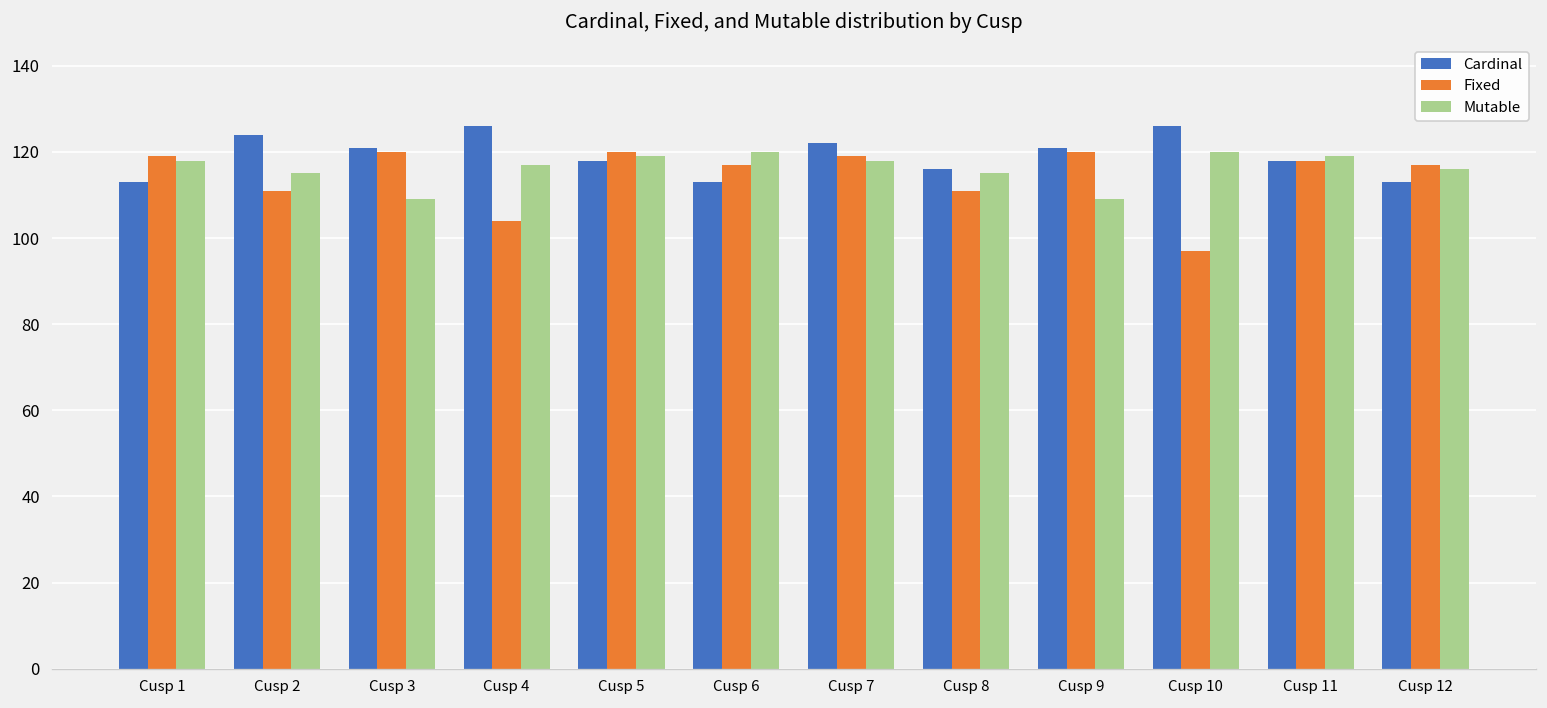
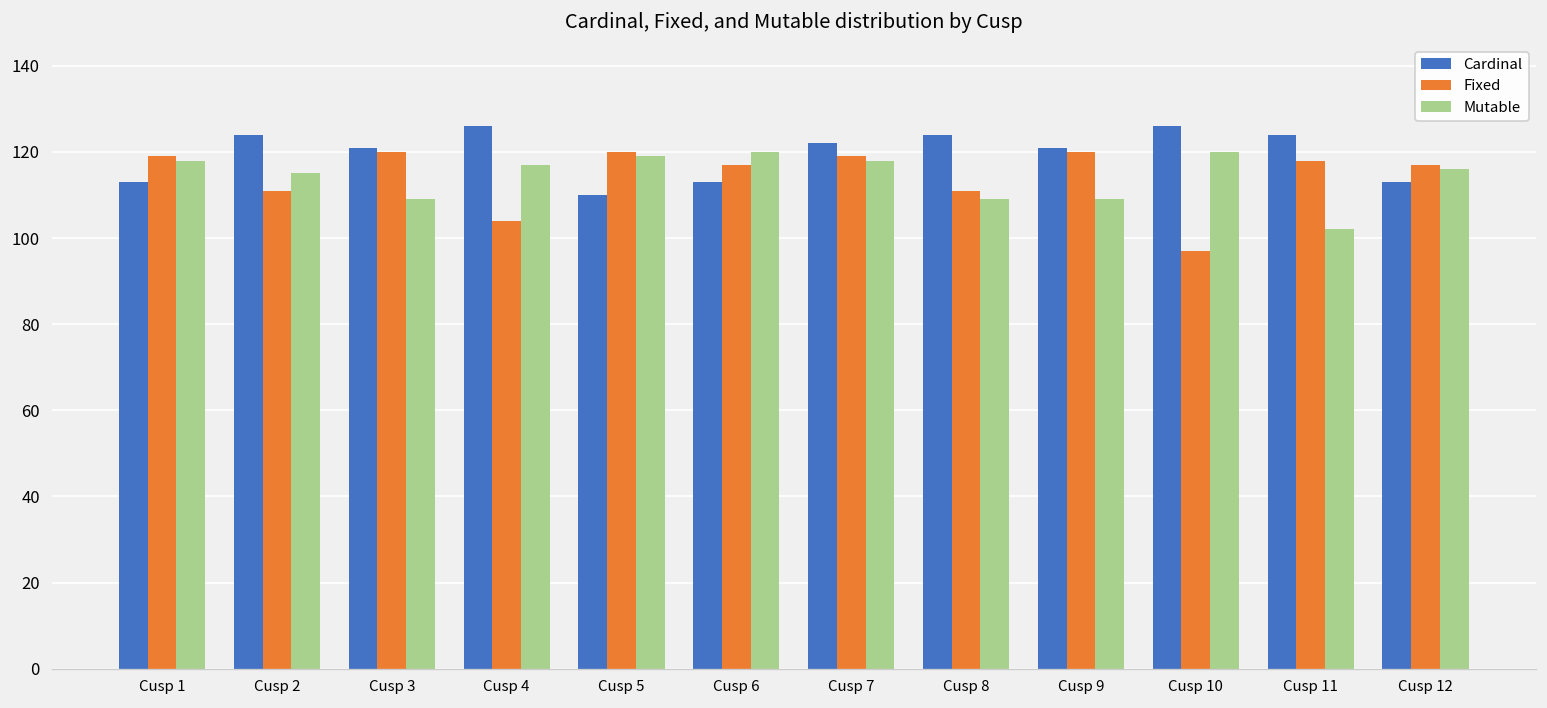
  {
    "Cardinal": {
      "Cusp 1": 113,
      "Cusp 2": 124,
      "Cusp 3": 121,
      "Cusp 4": 126,
-     "Cusp 5": 118,
+     "Cusp 5": 110,
      "Cusp 6": 113,
      "Cusp 7": 122,
-     "Cusp 8": 116,
+     "Cusp 8": 124,
      "Cusp 9": 121,
      "Cusp 10": 126,
-     "Cusp 11": 118,
+     "Cusp 11": 124,
      "Cusp 12": 113
    },
    "Fixed": {
      "Cusp 1": 119,
      "Cusp 2": 111,
      "Cusp 3": 120,
      "Cusp 4": 104,
      "Cusp 5": 120,
      "Cusp 6": 117,
      "Cusp 7": 119,
      "Cusp 8": 111,
      "Cusp 9": 120,
      "Cusp 10": 97,
      "Cusp 11": 118,
      "Cusp 12": 117
    },
    "Mutable": {
      "Cusp 1": 118,
      "Cusp 2": 115,
      "Cusp 3": 109,
      "Cusp 4": 117,
      "Cusp 5": 119,
      "Cusp 6": 120,
      "Cusp 7": 118,
-     "Cusp 8": 115,
+     "Cusp 8": 109,
      "Cusp 9": 109,
      "Cusp 10": 120,
-     "Cusp 11": 119,
+     "Cusp 11": 102,
      "Cusp 12": 116
    }
  }
